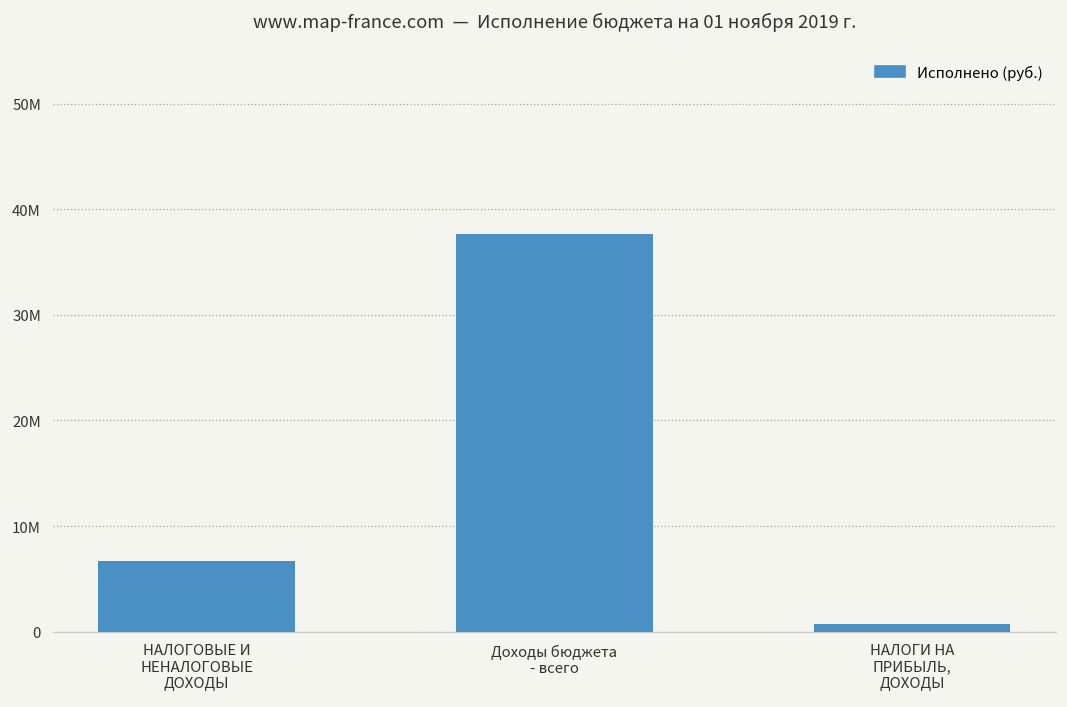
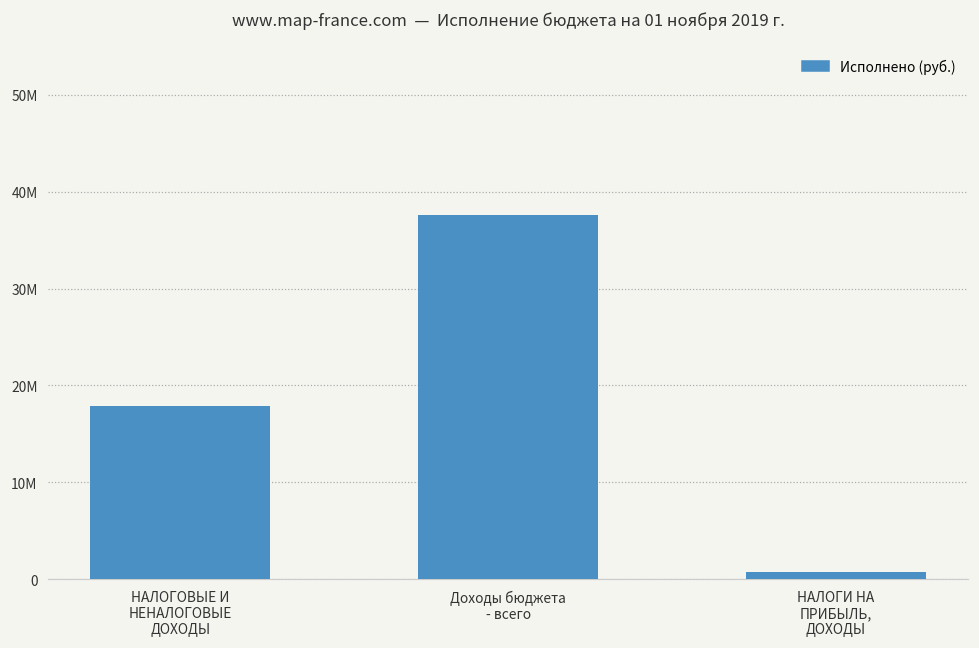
  {
-   "НАЛОГОВЫЕ И НЕНАЛОГОВЫЕ ДОХОДЫ": 7000000,
+   "НАЛОГОВЫЕ И НЕНАЛОГОВЫЕ ДОХОДЫ": 18000000,
    "Доходы бюджета - всего": 38000000,
    "НАЛОГИ НА ПРИБЫЛЬ, ДОХОДЫ": 1000000
  }
